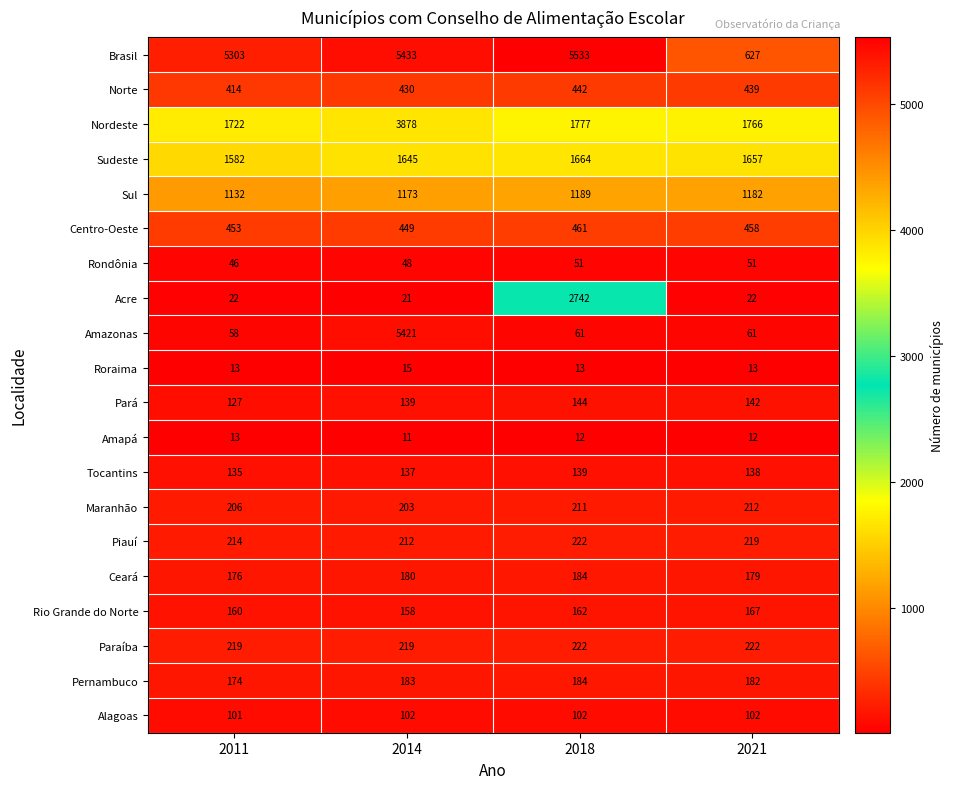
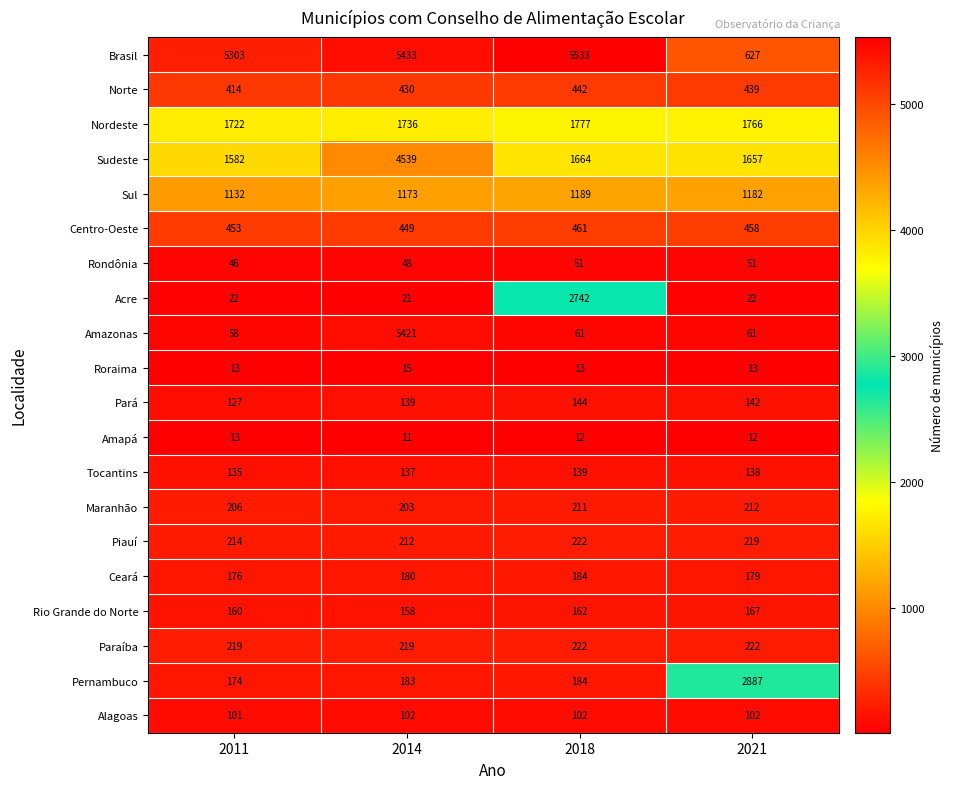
  {
    "Brasil": {
      "2011": 5303,
      "2014": 5433,
      "2018": 5533,
      "2021": 627
    },
    "Norte": {
      "2011": 414,
      "2014": 430,
      "2018": 442,
      "2021": 439
    },
    "Nordeste": {
      "2011": 1722,
-     "2014": 3878,
+     "2014": 1736,
      "2018": 1777,
      "2021": 1766
    },
    "Sudeste": {
      "2011": 1582,
-     "2014": 1645,
+     "2014": 4539,
      "2018": 1664,
      "2021": 1657
    },
    "Sul": {
      "2011": 1132,
      "2014": 1173,
      "2018": 1189,
      "2021": 1182
    },
    "Centro-Oeste": {
      "2011": 453,
      "2014": 449,
      "2018": 461,
      "2021": 458
    },
    "Rondônia": {
      "2011": 46,
      "2014": 48,
      "2018": 51,
      "2021": 51
    },
    "Acre": {
      "2011": 22,
      "2014": 21,
      "2018": 2742,
      "2021": 22
    },
    "Amazonas": {
      "2011": 58,
      "2014": 5421,
      "2018": 61,
      "2021": 61
    },
    "Roraima": {
      "2011": 13,
      "2014": 15,
      "2018": 13,
      "2021": 13
    },
    "Pará": {
      "2011": 127,
      "2014": 139,
      "2018": 144,
      "2021": 142
    },
    "Amapá": {
      "2011": 13,
      "2014": 11,
      "2018": 12,
      "2021": 12
    },
    "Tocantins": {
      "2011": 135,
      "2014": 137,
      "2018": 139,
      "2021": 138
    },
    "Maranhão": {
      "2011": 206,
      "2014": 203,
      "2018": 211,
      "2021": 212
    },
    "Piauí": {
      "2011": 214,
      "2014": 212,
      "2018": 222,
      "2021": 219
    },
    "Ceará": {
      "2011": 176,
      "2014": 180,
      "2018": 184,
      "2021": 179
    },
    "Rio Grande do Norte": {
      "2011": 160,
      "2014": 158,
      "2018": 162,
      "2021": 167
    },
    "Paraíba": {
      "2011": 219,
      "2014": 219,
      "2018": 222,
      "2021": 222
    },
    "Pernambuco": {
      "2011": 174,
      "2014": 183,
      "2018": 184,
-     "2021": 182
+     "2021": 2887
    },
    "Alagoas": {
      "2011": 101,
      "2014": 102,
      "2018": 102,
      "2021": 102
    }
  }
